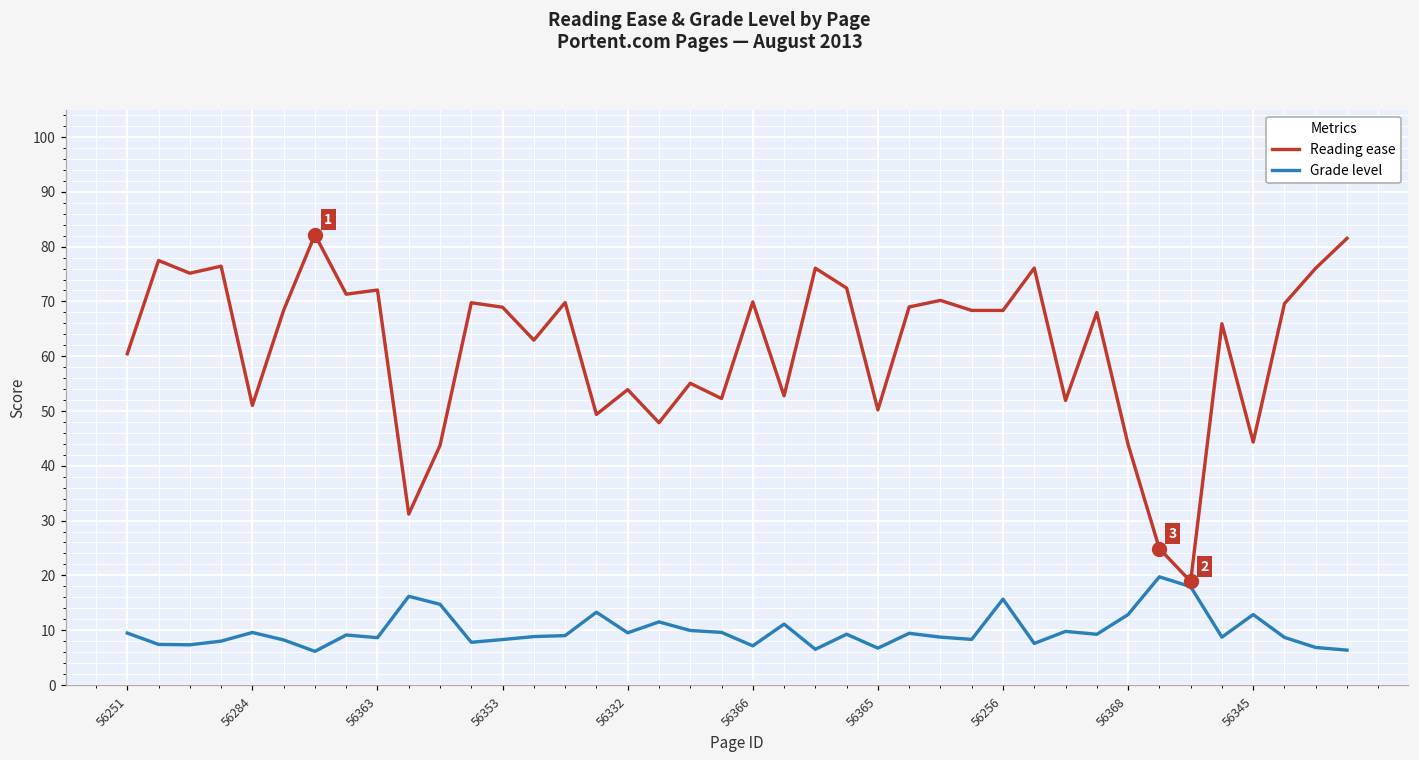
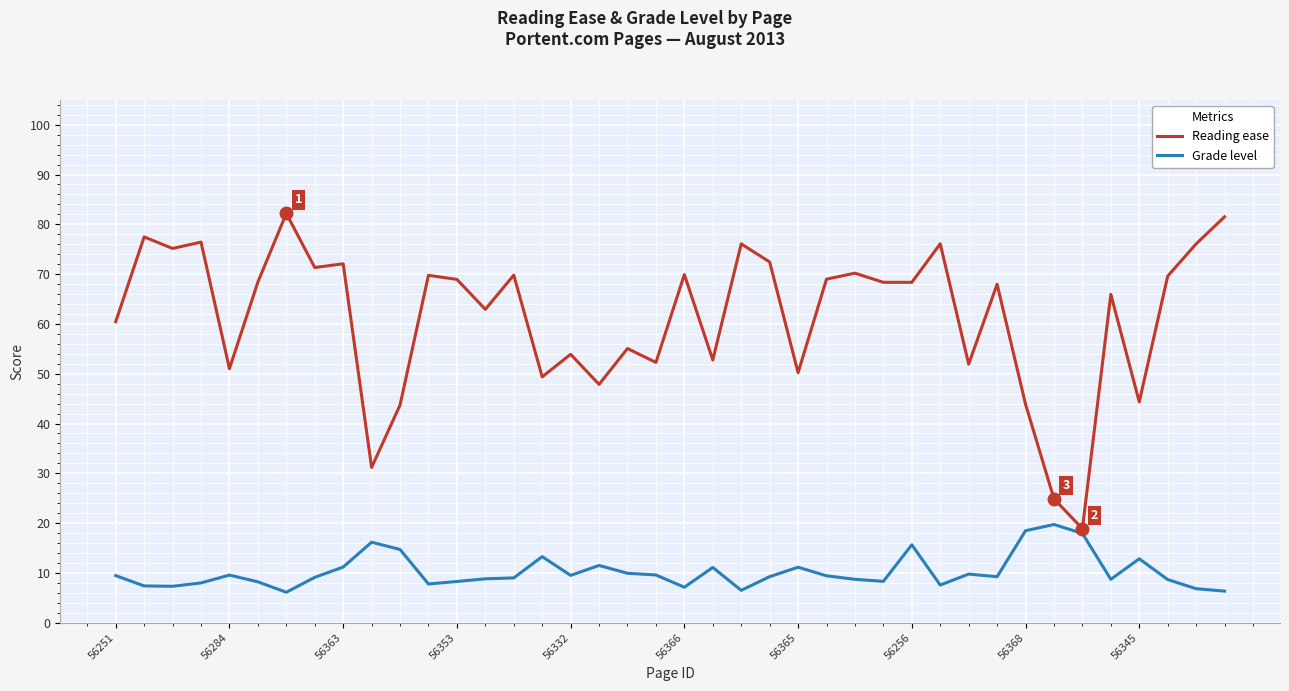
  {
    "Grade level": {
      "56251": 9,
      "56284": 10,
-     "56363": 9,
+     "56363": 11,
      "56353": 8,
      "56332": 10,
      "56366": 7,
-     "56365": 7,
+     "56365": 11,
      "56256": 16,
-     "56368": 13,
+     "56368": 18,
      "56345": 13
    }
  }
